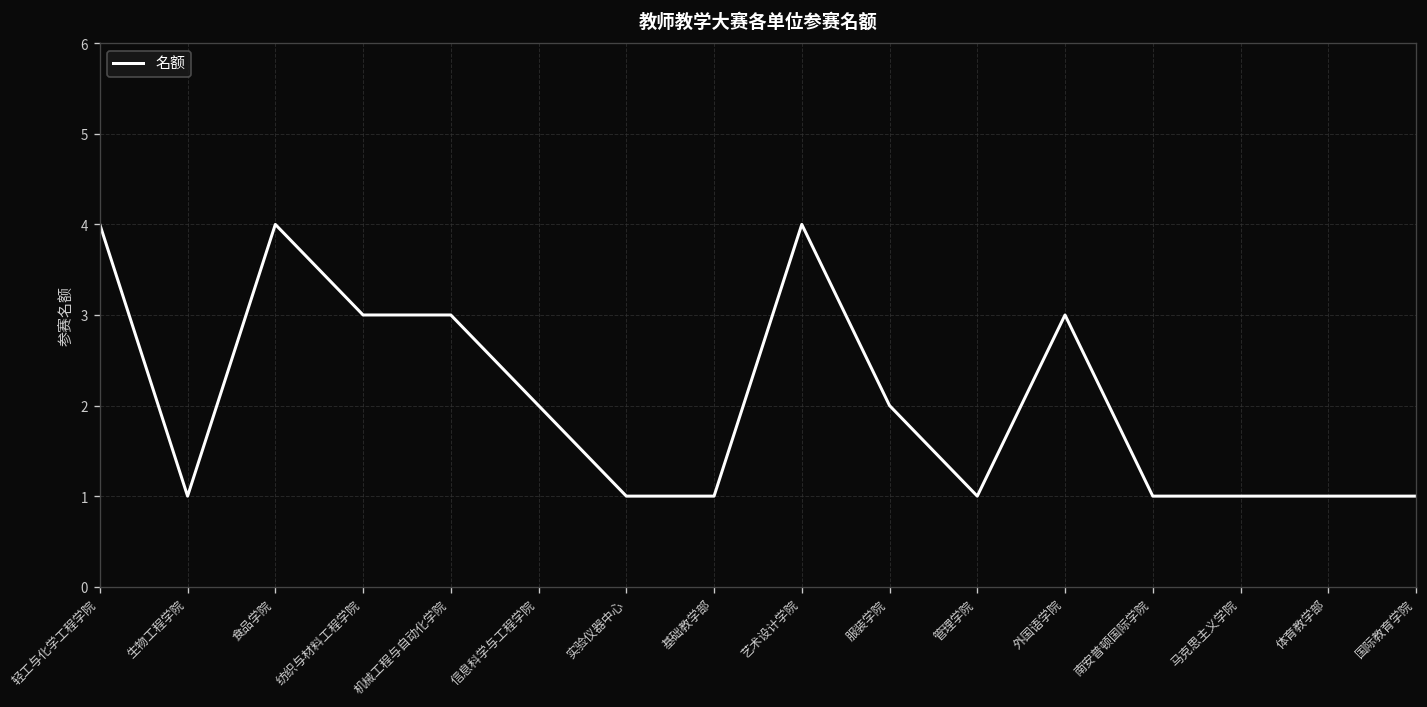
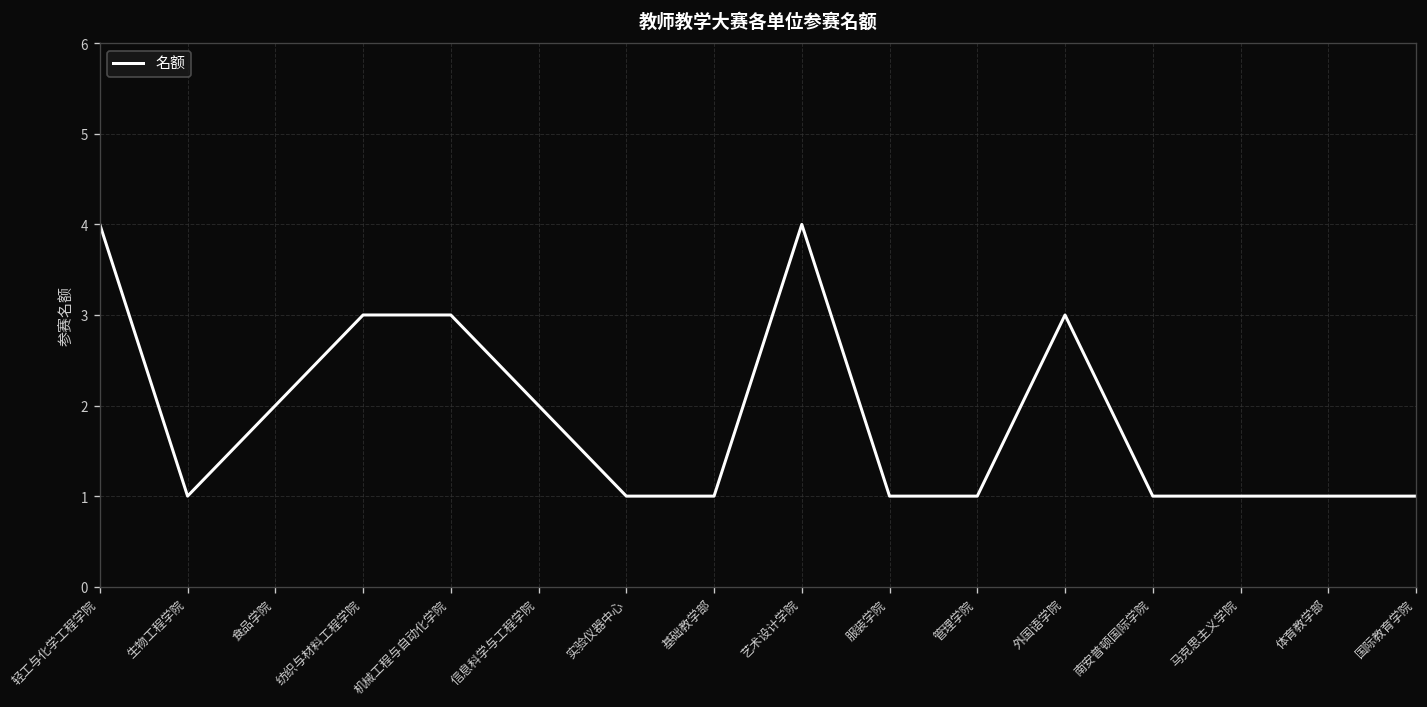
  {
    "轻工与化学工程学院": 4,
    "生物工程学院": 1,
-   "食品学院": 4,
+   "食品学院": 2,
    "纺织与材料工程学院": 3,
    "机械工程与自动化学院": 3,
    "信息科学与工程学院": 2,
    "实验仪器中心": 1,
    "基础教学部": 1,
    "艺术设计学院": 4,
-   "服装学院": 2,
+   "服装学院": 1,
    "管理学院": 1,
    "外国语学院": 3,
    "南安普顿国际学院": 1,
    "马克思主义学院": 1,
    "体育教学部": 1,
    "国际教育学院": 1
  }
